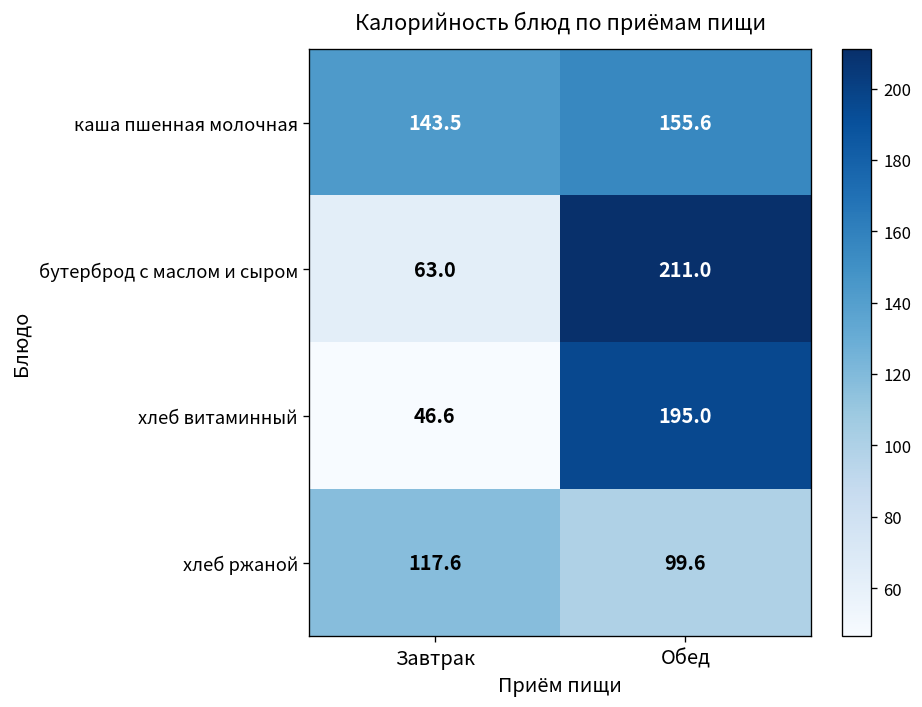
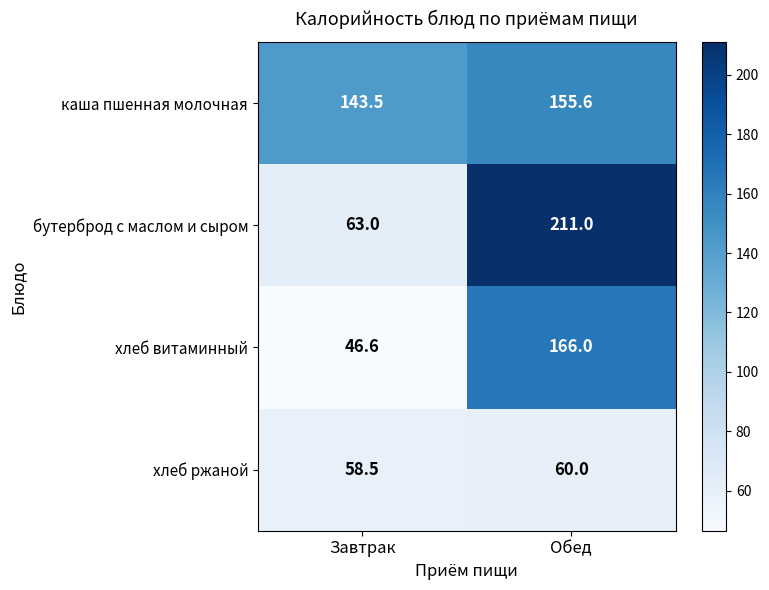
  {
    "хлеб витаминный": {
-     "Обед": 195.0
+     "Обед": 166.0
    },
    "хлеб ржаной": {
-     "Завтрак": 117.6,
-     "Обед": 99.6
+     "Завтрак": 58.5,
+     "Обед": 60.0
    }
  }
